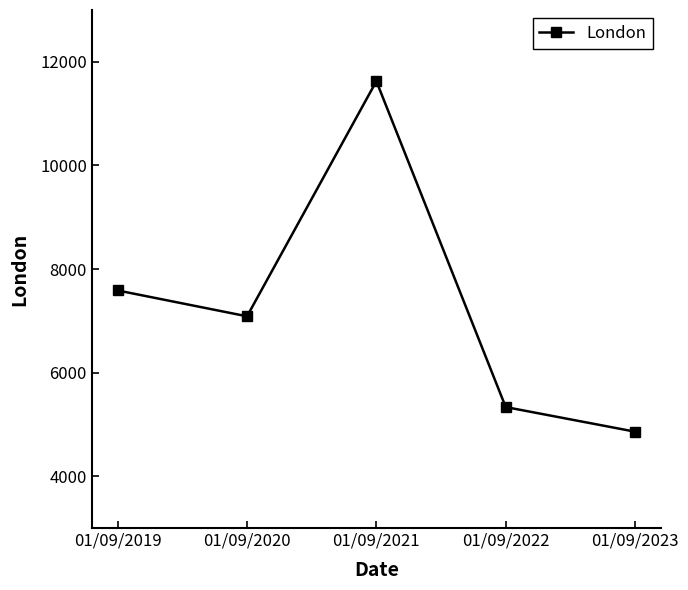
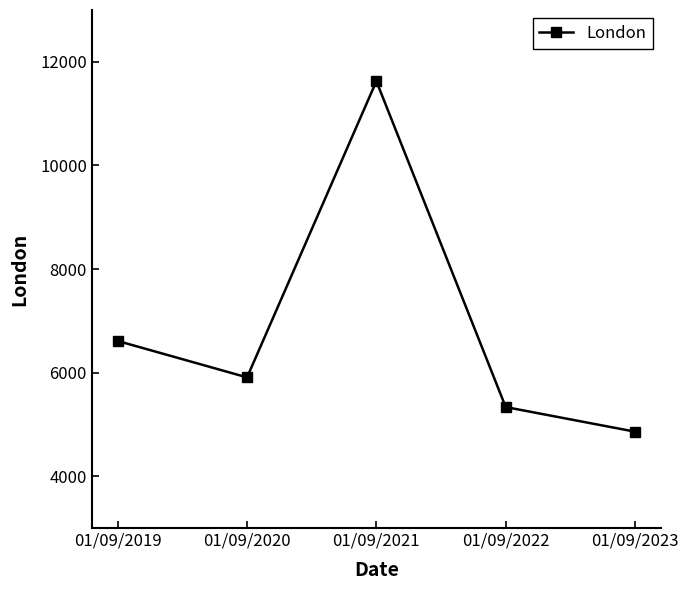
  {
-   "01/09/2019": 7600,
-   "01/09/2020": 7100,
+   "01/09/2019": 6600,
+   "01/09/2020": 5900,
    "01/09/2021": 11600,
    "01/09/2022": 5300,
    "01/09/2023": 4900
  }
